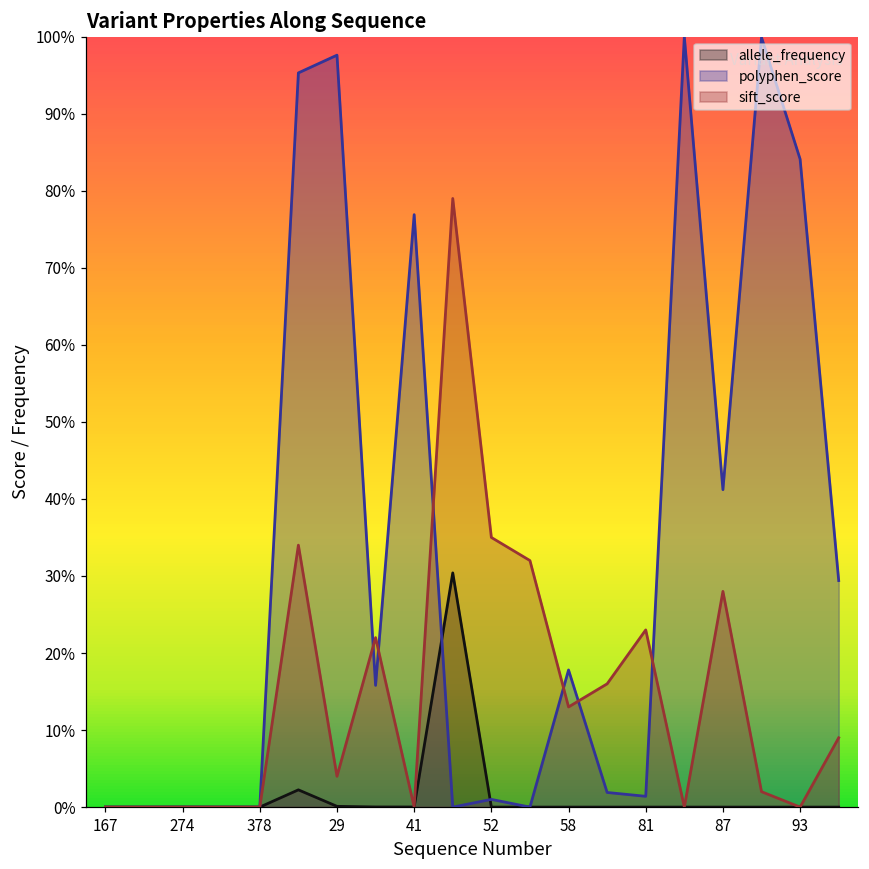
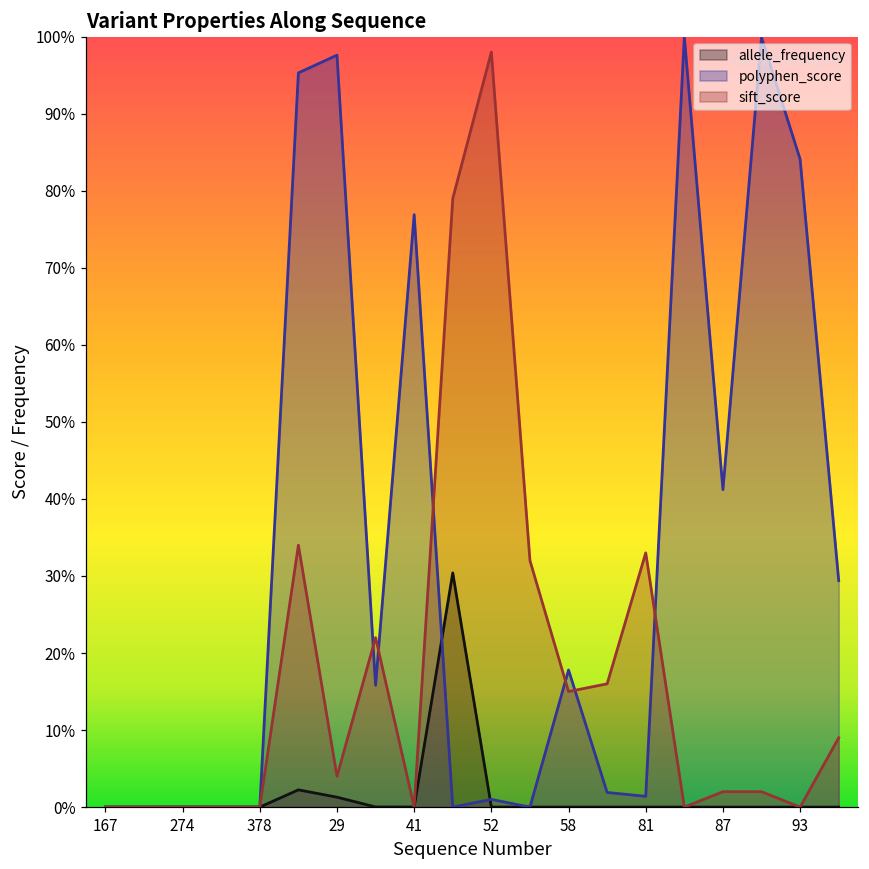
  {
    "allele_frequency": {
-     "29": "0%",
+     "29": "1%",
      "52": "0%",
      "58": "0%",
      "81": "0%",
      "87": "0%"
    },
    "polyphen_score": {
      "29": "98%",
      "41": "77%",
      "52": "1%",
      "58": "18%",
      "81": "1%",
      "87": "41%",
      "93": "84%"
    },
    "sift_score": {
      "29": "4%",
-     "52": "35%",
-     "58": "13%",
-     "81": "23%",
-     "87": "28%"
+     "52": "98%",
+     "58": "15%",
+     "81": "33%",
+     "87": "2%"
    }
  }
